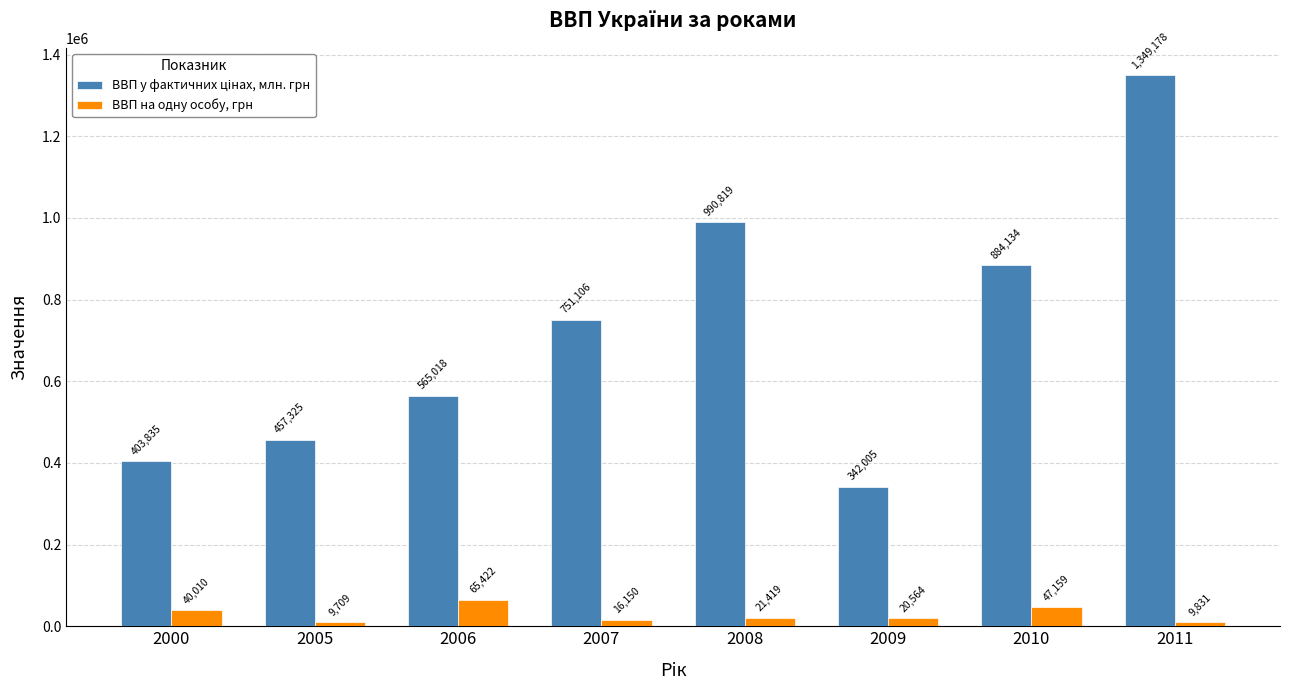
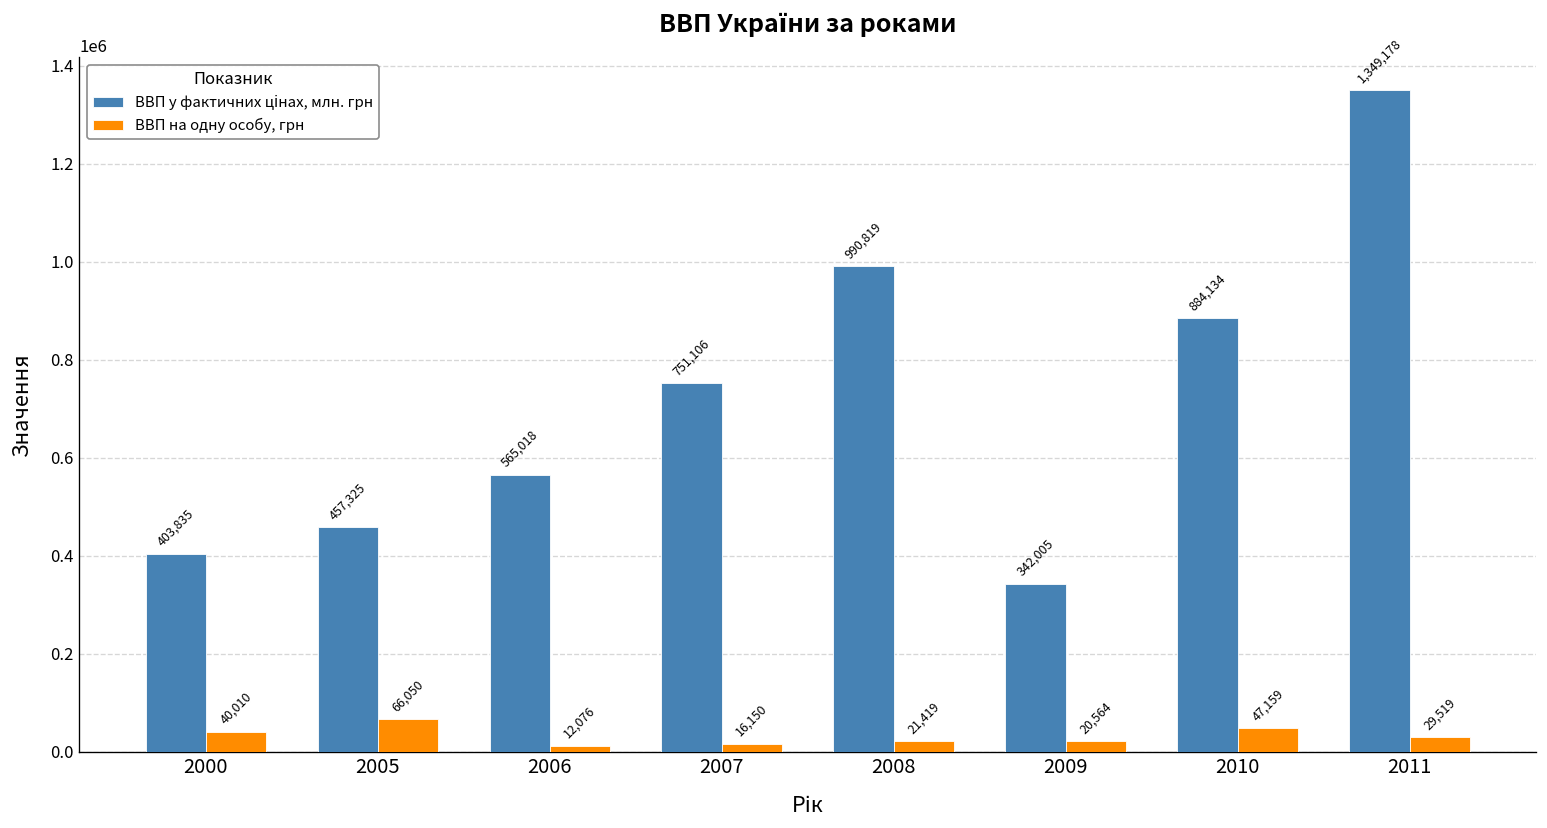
  {
    "ВВП у фактичних цінах, млн. грн": {
      "2000": "403,835",
      "2005": "457,325",
      "2006": "565,018",
      "2007": "751,106",
      "2008": "990,819",
      "2009": "342,005",
      "2010": "884,134",
      "2011": "1,349,178"
    },
    "ВВП на одну особу, грн": {
      "2000": "40,010",
-     "2005": "9,709",
-     "2006": "65,422",
+     "2005": "66,050",
+     "2006": "12,076",
      "2007": "16,150",
      "2008": "21,419",
      "2009": "20,564",
      "2010": "47,159",
-     "2011": "9,831"
+     "2011": "29,519"
    }
  }
